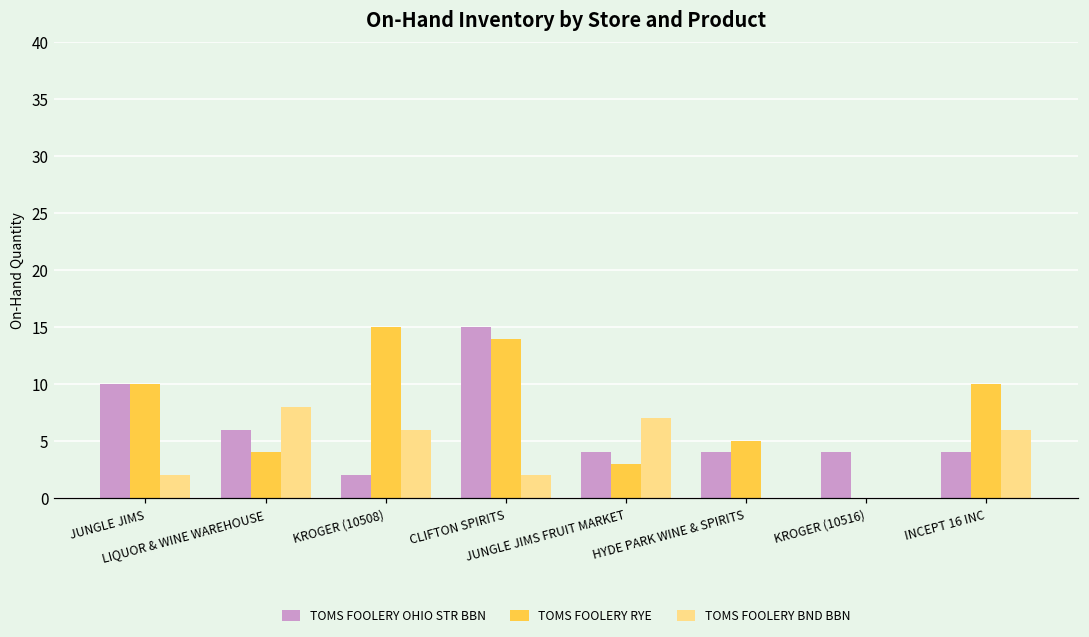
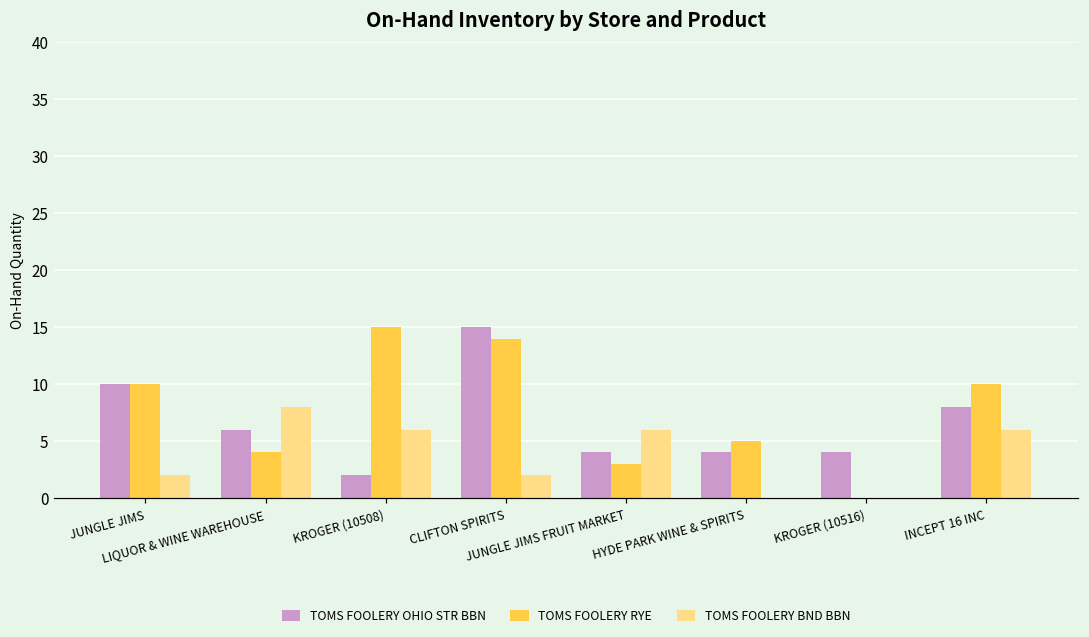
  {
    "TOMS FOOLERY OHIO STR BBN": {
      "JUNGLE JIMS": 10,
      "LIQUOR & WINE WAREHOUSE": 6,
      "KROGER (10508)": 2,
      "CLIFTON SPIRITS": 15,
      "JUNGLE JIMS FRUIT MARKET": 4,
      "HYDE PARK WINE & SPIRITS": 4,
      "KROGER (10516)": 4,
-     "INCEPT 16 INC": 4
+     "INCEPT 16 INC": 8
    },
    "TOMS FOOLERY RYE": {
      "JUNGLE JIMS": 10,
      "LIQUOR & WINE WAREHOUSE": 4,
      "KROGER (10508)": 15,
      "CLIFTON SPIRITS": 14,
      "JUNGLE JIMS FRUIT MARKET": 3,
      "HYDE PARK WINE & SPIRITS": 5,
      "KROGER (10516)": 0,
      "INCEPT 16 INC": 10
    },
    "TOMS FOOLERY BND BBN": {
      "JUNGLE JIMS": 2,
      "LIQUOR & WINE WAREHOUSE": 8,
      "KROGER (10508)": 6,
      "CLIFTON SPIRITS": 2,
-     "JUNGLE JIMS FRUIT MARKET": 7,
+     "JUNGLE JIMS FRUIT MARKET": 6,
      "HYDE PARK WINE & SPIRITS": 0,
      "KROGER (10516)": 0,
      "INCEPT 16 INC": 6
    }
  }
